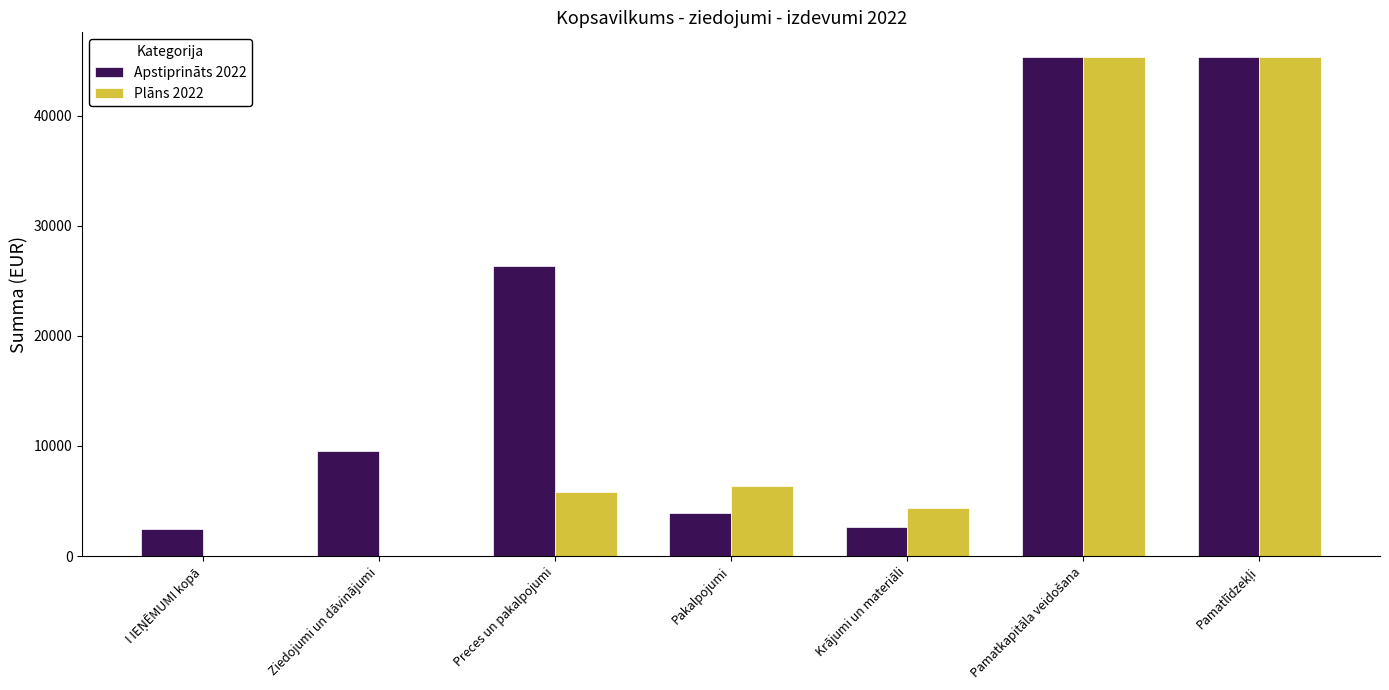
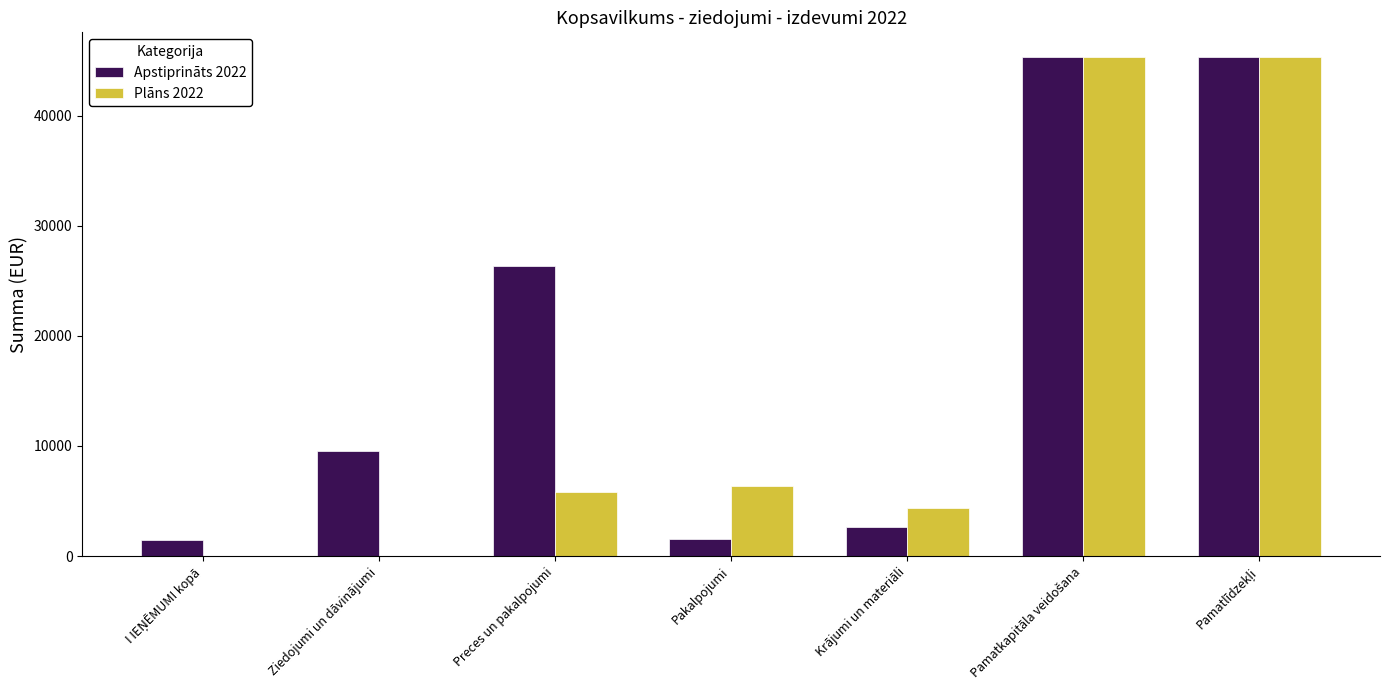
  {
    "Apstiprināts 2022": {
-     "I IEŅĒMUMI kopā": 2500,
+     "I IEŅĒMUMI kopā": 1400,
      "Ziedojumi un dāvinājumi": 9600,
      "Preces un pakalpojumi": 26300,
-     "Pakalpojumi": 3900,
+     "Pakalpojumi": 1500,
      "Krājumi un materiāli": 2600,
      "Pamatkapitāla veidošana": 45300,
      "Pamatlīdzekļi": 45300
    },
    "Plāns 2022": {
      "I IEŅĒMUMI kopā": 0,
      "Ziedojumi un dāvinājumi": 0,
      "Preces un pakalpojumi": 5900,
      "Pakalpojumi": 6300,
      "Krājumi un materiāli": 4300,
      "Pamatkapitāla veidošana": 45300,
      "Pamatlīdzekļi": 45300
    }
  }
